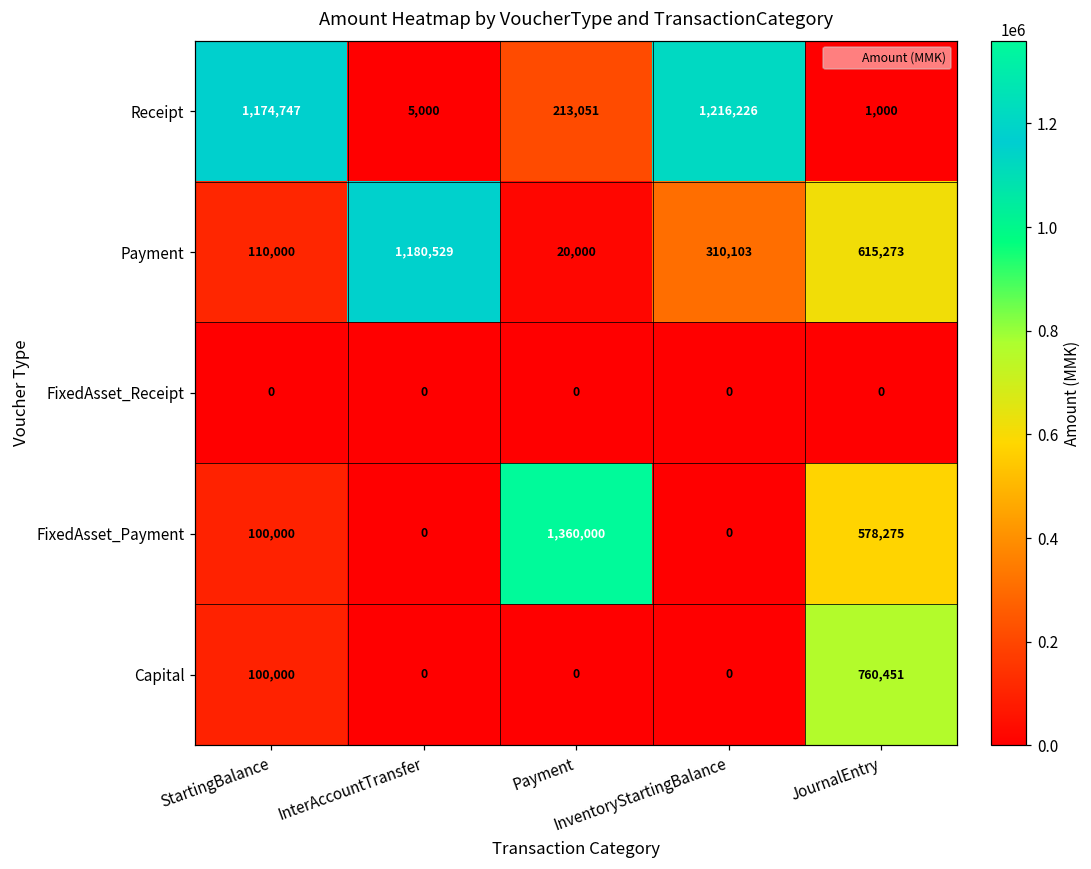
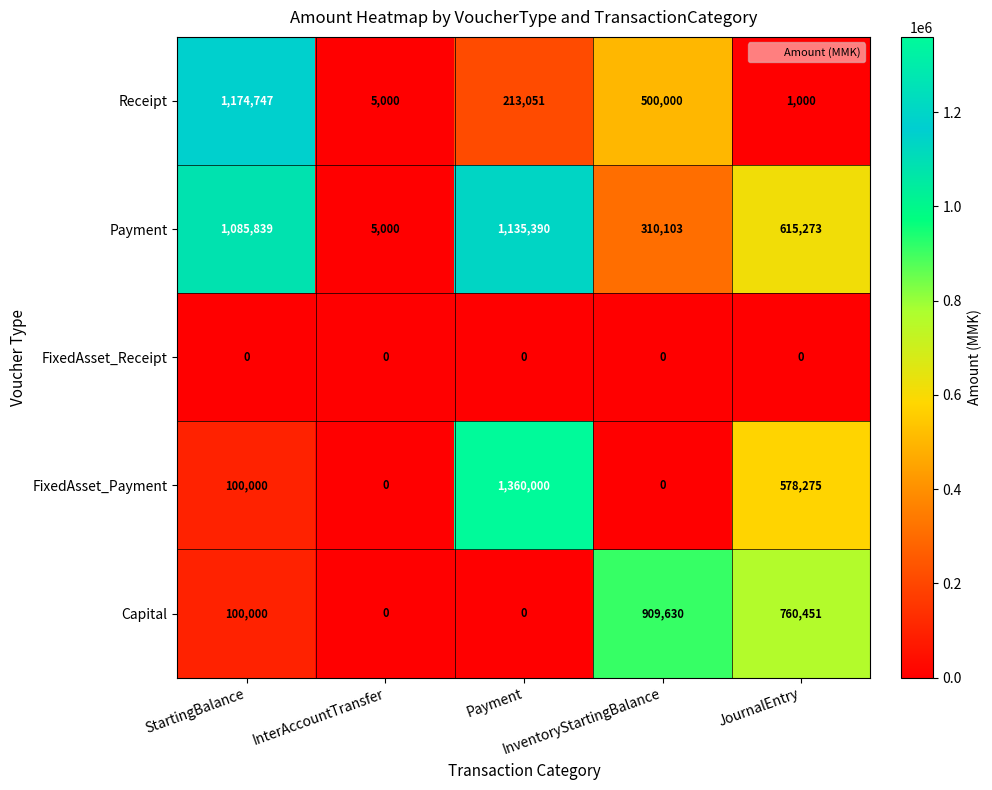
  {
    "Receipt": {
      "StartingBalance": "1,174,747",
      "InterAccountTransfer": "5,000",
      "Payment": "213,051",
-     "InventoryStartingBalance": "1,216,226",
+     "InventoryStartingBalance": "500,000",
      "JournalEntry": "1,000"
    },
    "Payment": {
-     "StartingBalance": "110,000",
-     "InterAccountTransfer": "1,180,529",
-     "Payment": "20,000",
+     "StartingBalance": "1,085,839",
+     "InterAccountTransfer": "5,000",
+     "Payment": "1,135,390",
      "InventoryStartingBalance": "310,103",
      "JournalEntry": "615,273"
    },
    "FixedAsset_Receipt": {
      "StartingBalance": "0",
      "InterAccountTransfer": "0",
      "Payment": "0",
      "InventoryStartingBalance": "0",
      "JournalEntry": "0"
    },
    "FixedAsset_Payment": {
      "StartingBalance": "100,000",
      "InterAccountTransfer": "0",
      "Payment": "1,360,000",
      "InventoryStartingBalance": "0",
      "JournalEntry": "578,275"
    },
    "Capital": {
      "StartingBalance": "100,000",
      "InterAccountTransfer": "0",
      "Payment": "0",
-     "InventoryStartingBalance": "0",
+     "InventoryStartingBalance": "909,630",
      "JournalEntry": "760,451"
    }
  }
